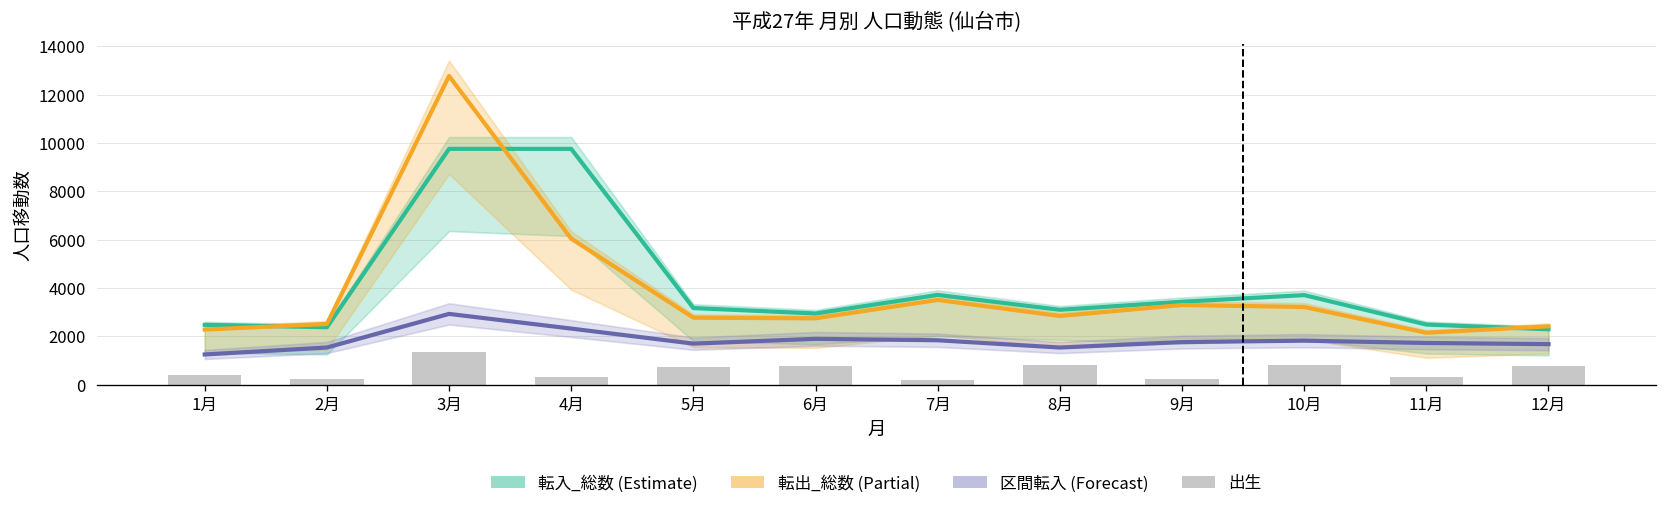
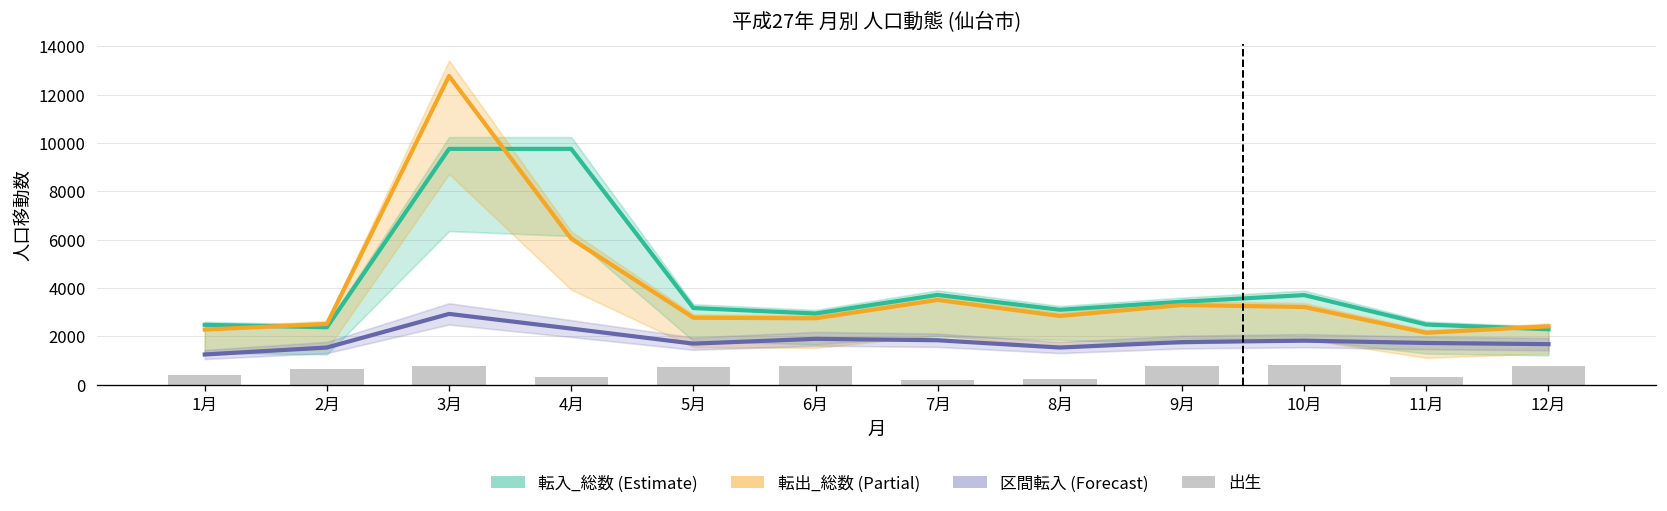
  {
    "出生": {
      "1月": 400,
-     "2月": 300,
-     "3月": 1400,
+     "2月": 700,
+     "3月": 800,
      "4月": 300,
      "5月": 700,
      "6月": 800,
      "7月": 200,
-     "8月": 800,
-     "9月": 200,
+     "8月": 200,
+     "9月": 800,
      "10月": 800,
      "11月": 300,
      "12月": 800
    }
  }
